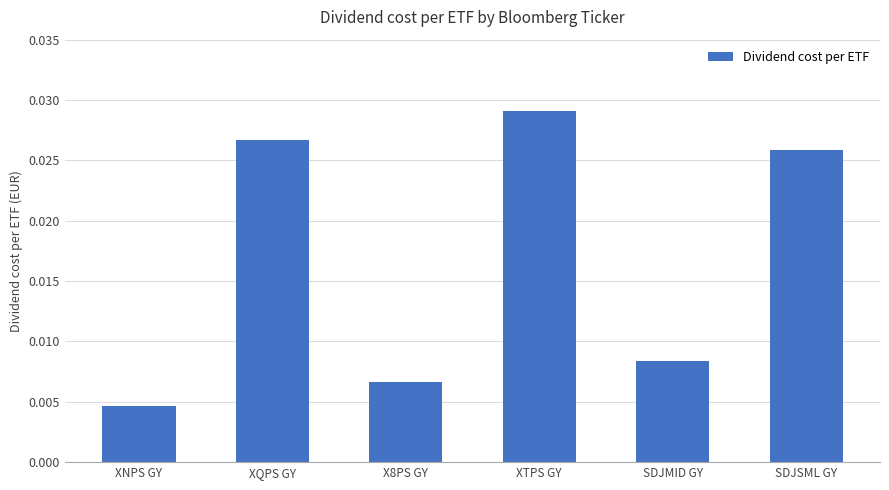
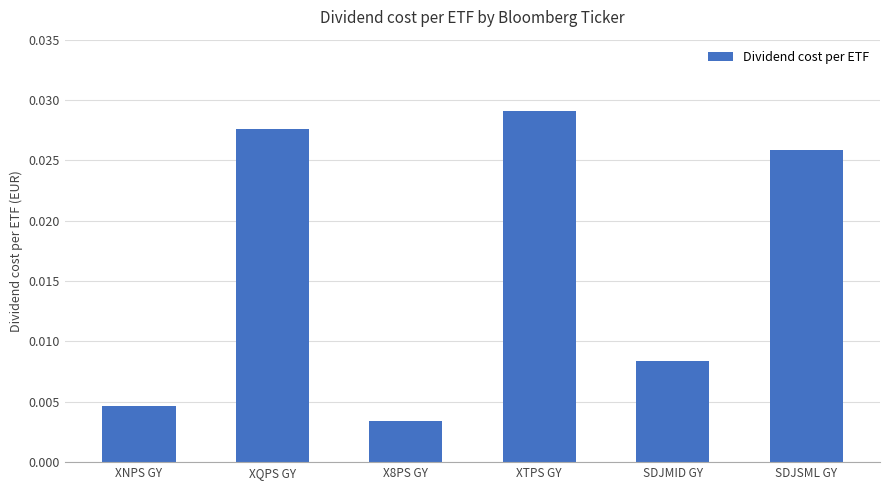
  {
    "XNPS GY": 0.0047,
-   "XQPS GY": 0.0267,
-   "X8PS GY": 0.0066,
+   "XQPS GY": 0.0276,
+   "X8PS GY": 0.0034,
    "XTPS GY": 0.0291,
    "SDJMID GY": 0.0084,
    "SDJSML GY": 0.0259
  }
